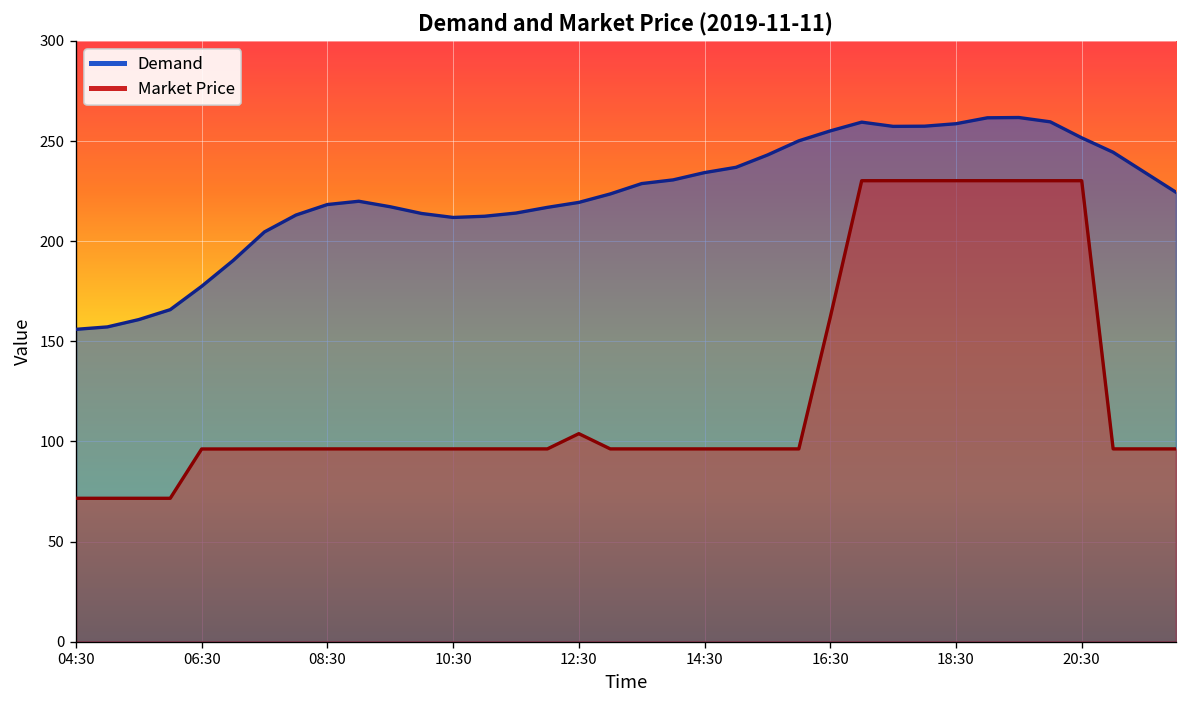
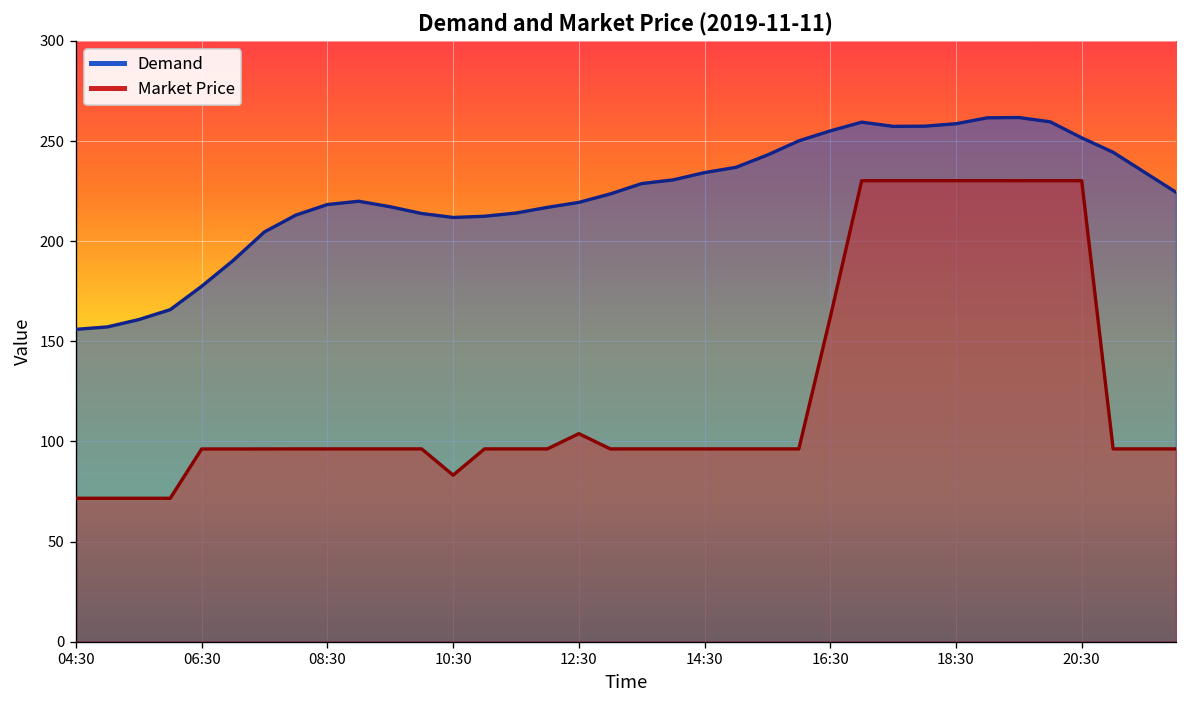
  {
    "Demand": {
      "04:30": 156,
      "06:30": 177,
      "08:30": 218,
      "10:30": 212,
      "12:30": 219,
      "14:30": 234,
      "16:30": 255,
      "18:30": 259,
      "20:30": 252
    },
    "Market Price": {
      "04:30": 72,
      "06:30": 96,
      "08:30": 96,
-     "10:30": 96,
+     "10:30": 83,
      "12:30": 104,
      "14:30": 96,
      "16:30": 162,
      "18:30": 230,
      "20:30": 230
    }
  }
